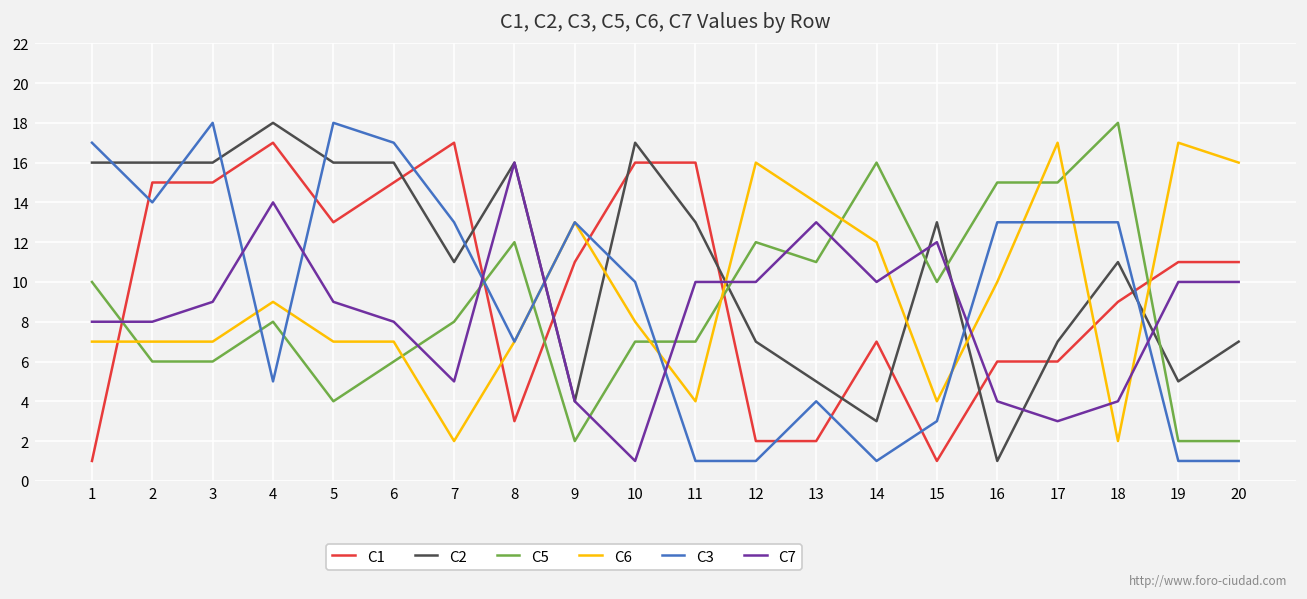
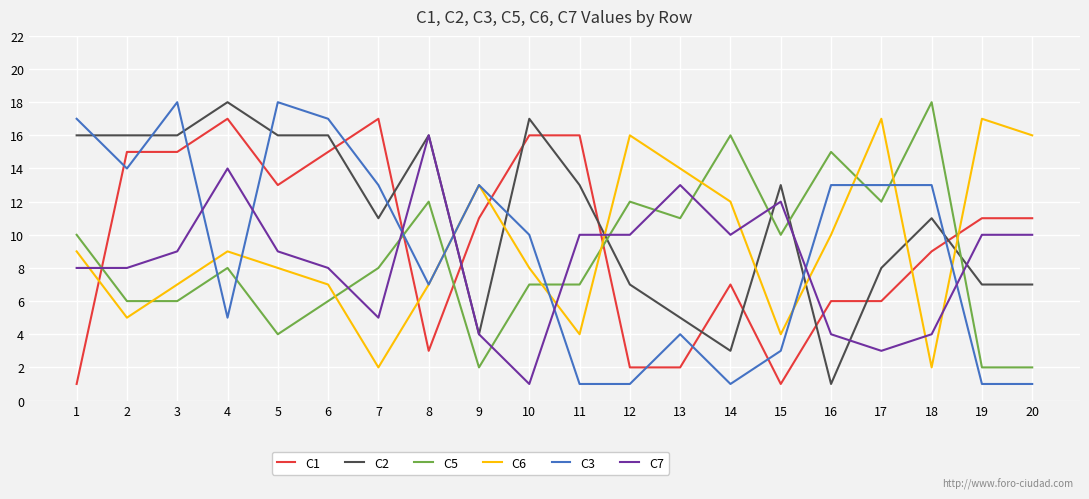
  {
    "C1": {
      "1": 1,
      "2": 15,
      "3": 15,
      "4": 17,
      "5": 13,
      "6": 15,
      "7": 17,
      "8": 3,
      "9": 11,
      "10": 16,
      "11": 16,
      "12": 2,
      "13": 2,
      "14": 7,
      "15": 1,
      "16": 6,
      "17": 6,
      "18": 9,
      "19": 11,
      "20": 11
    },
    "C2": {
      "1": 16,
      "2": 16,
      "3": 16,
      "4": 18,
      "5": 16,
      "6": 16,
      "7": 11,
      "10": 17,
      "11": 13,
      "12": 7,
      "13": 5,
      "14": 3,
      "15": 13,
      "16": 1,
-     "17": 7,
+     "17": 8,
      "18": 11,
-     "19": 5,
+     "19": 7,
      "20": 7
    },
    "C5": {
      "1": 10,
      "2": 6,
      "3": 6,
      "4": 8,
      "5": 4,
      "6": 6,
      "7": 8,
      "8": 12,
      "9": 2,
      "10": 7,
      "11": 7,
      "12": 12,
      "13": 11,
      "14": 16,
      "15": 10,
      "16": 15,
-     "17": 15,
+     "17": 12,
      "18": 18,
      "19": 2,
      "20": 2
    },
    "C6": {
-     "1": 7,
-     "2": 7,
+     "1": 9,
+     "2": 5,
      "3": 7,
      "4": 9,
-     "5": 7,
+     "5": 8,
      "6": 7,
      "7": 2,
      "10": 8,
      "11": 4,
      "12": 16,
      "13": 14,
      "14": 12,
      "15": 4,
      "16": 10,
      "17": 17,
      "18": 2,
      "19": 17,
      "20": 16
    },
    "C3": {
      "1": 17,
      "2": 14,
      "3": 18,
      "4": 5,
      "5": 18,
      "6": 17,
      "7": 13,
      "10": 10,
      "11": 1,
      "12": 1,
      "13": 4,
      "14": 1,
      "15": 3,
      "16": 13,
      "17": 13,
      "18": 13,
      "19": 1,
      "20": 1
    },
    "C7": {
      "1": 8,
      "2": 8,
      "3": 9,
      "4": 14,
      "5": 9,
      "6": 8,
      "7": 5,
      "10": 1,
      "11": 10,
      "12": 10,
      "13": 13,
      "14": 10,
      "15": 12,
      "16": 4,
      "17": 3,
      "18": 4,
      "19": 10,
      "20": 10
    }
  }
